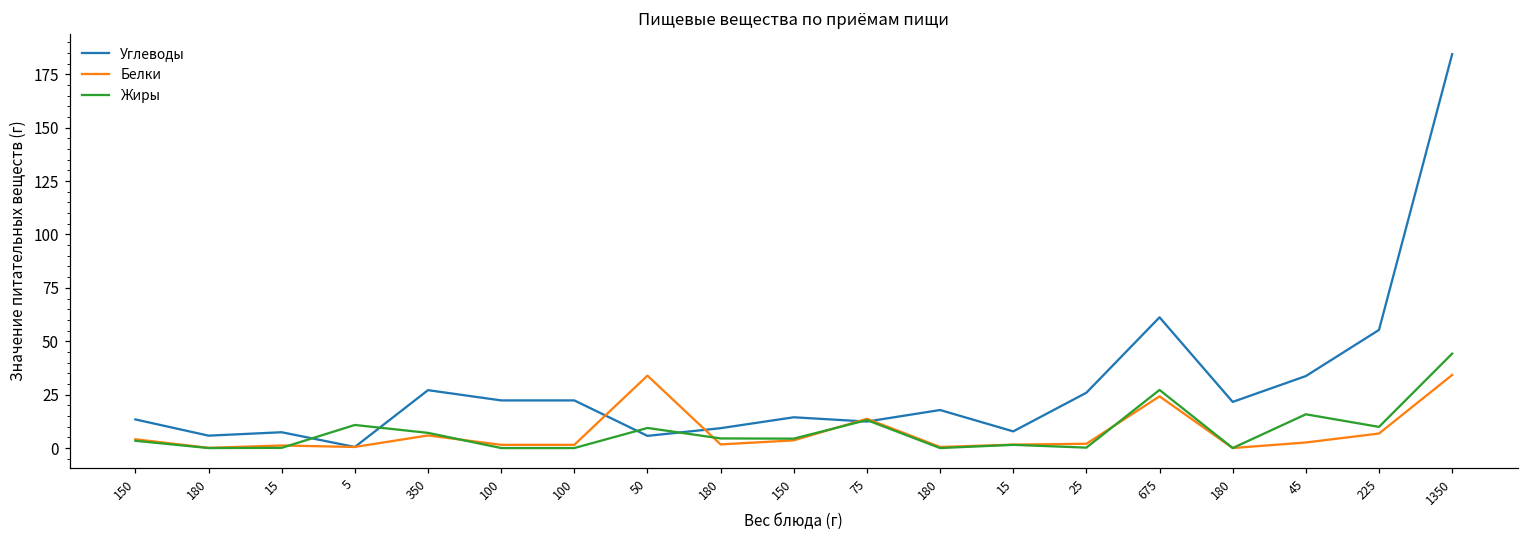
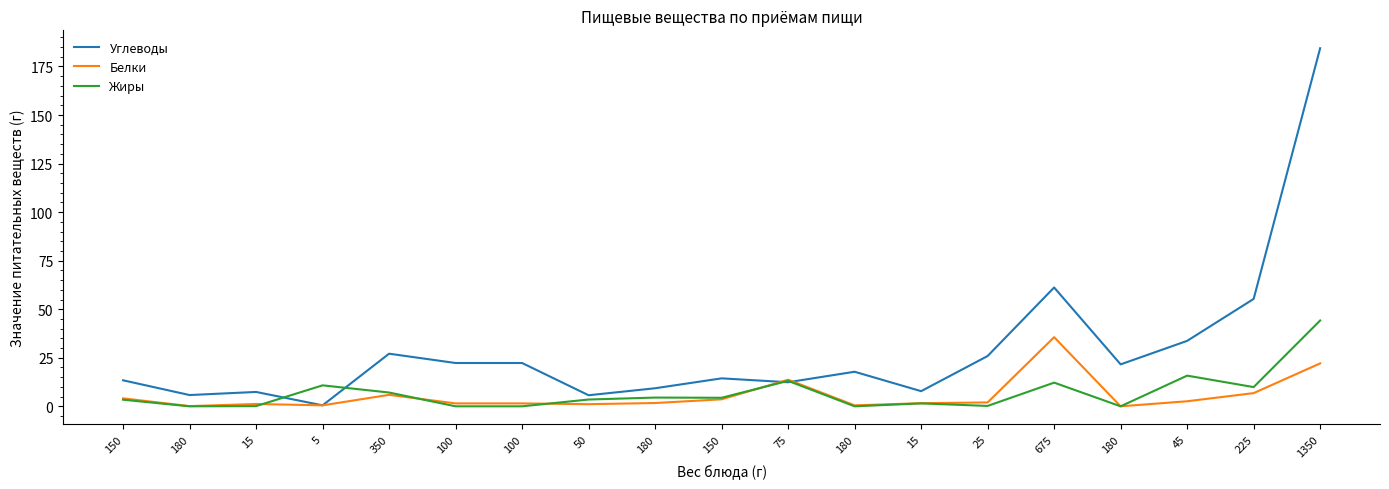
  {
    "Углеводы": {
      "350": 27,
      "50": 6,
      "25": 26,
      "675": 61,
      "45": 34,
      "225": 55,
      "1350": 184
    },
    "Белки": {
-     "50": 34,
+     "50": 1,
      "25": 2,
-     "675": 24,
+     "675": 36,
      "45": 3,
      "225": 7,
-     "1350": 34
+     "1350": 22
    },
    "Жиры": {
      "5": 11,
-     "50": 9,
+     "50": 4,
      "25": 0,
-     "675": 27,
+     "675": 12,
      "45": 16,
      "225": 10,
      "1350": 44
    }
  }
